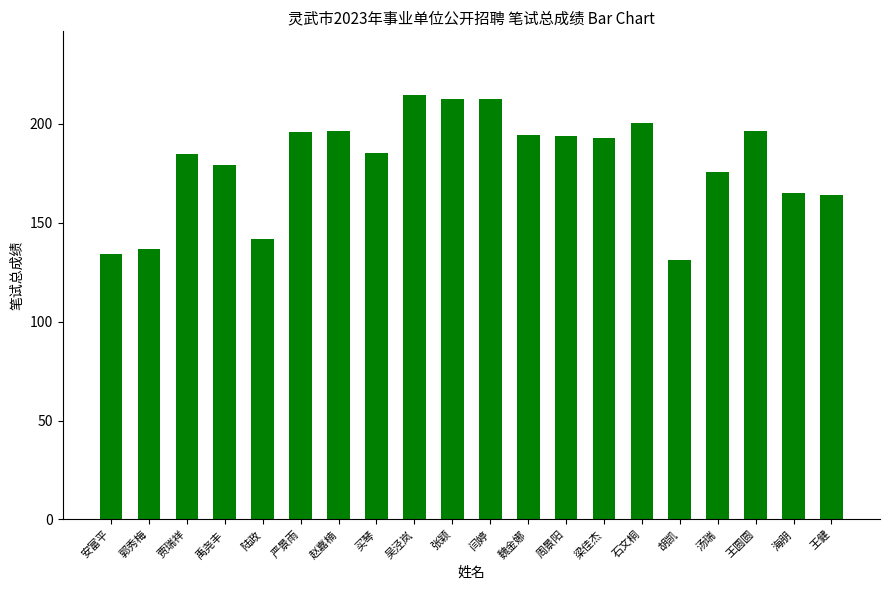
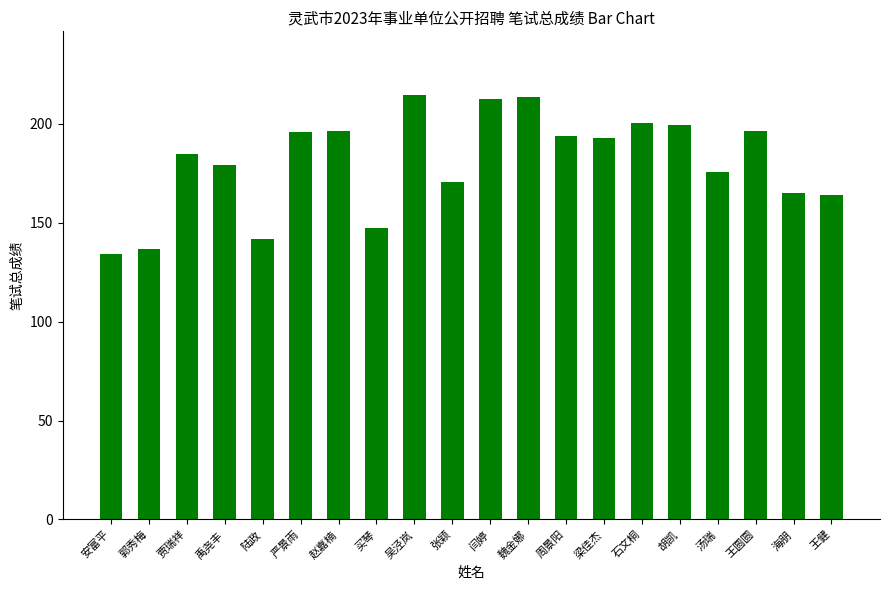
  {
    "安富平": 134,
    "郭秀梅": 137,
    "贾瑞祥": 185,
    "禹尧丰": 179,
    "陆政": 142,
    "严景雨": 196,
    "赵嘉楠": 196,
-   "买琴": 185,
+   "买琴": 147,
    "吴泾岚": 215,
-   "张颖": 213,
+   "张颖": 170,
    "闫婷": 213,
-   "魏金娜": 195,
+   "魏金娜": 214,
    "周景阳": 194,
    "梁佳杰": 193,
    "石文桐": 201,
-   "胡凯": 131,
+   "胡凯": 200,
    "汤瑞": 176,
    "王圆圆": 197,
    "海朋": 165,
    "王健": 164
  }
